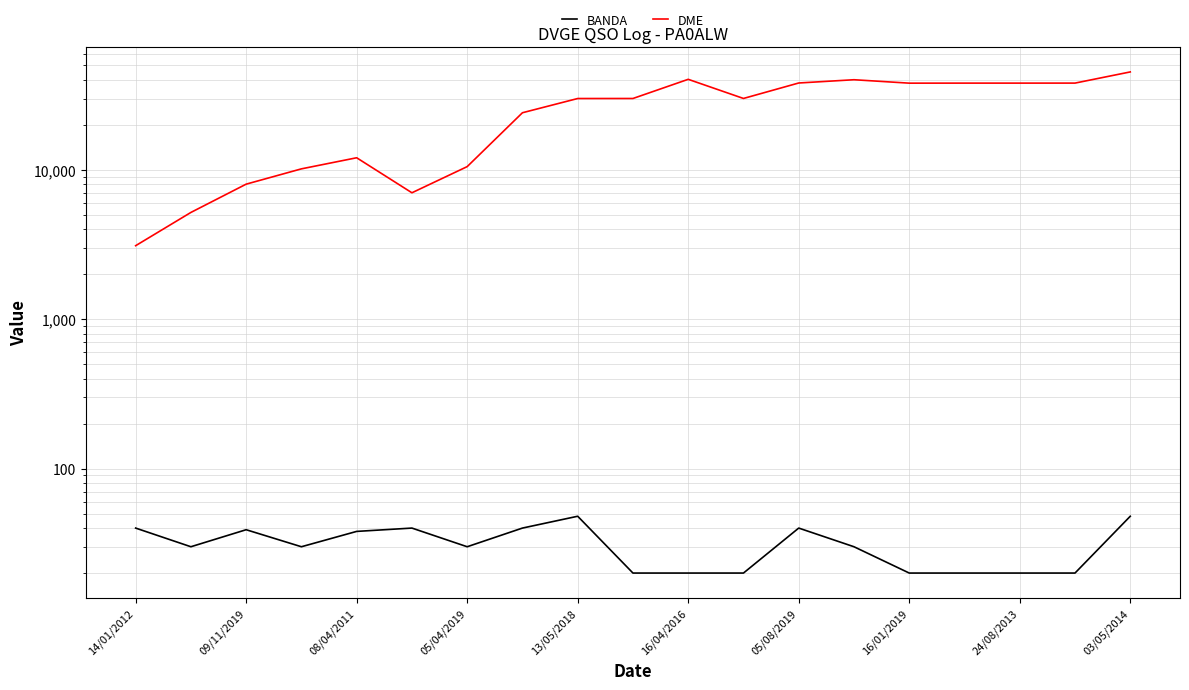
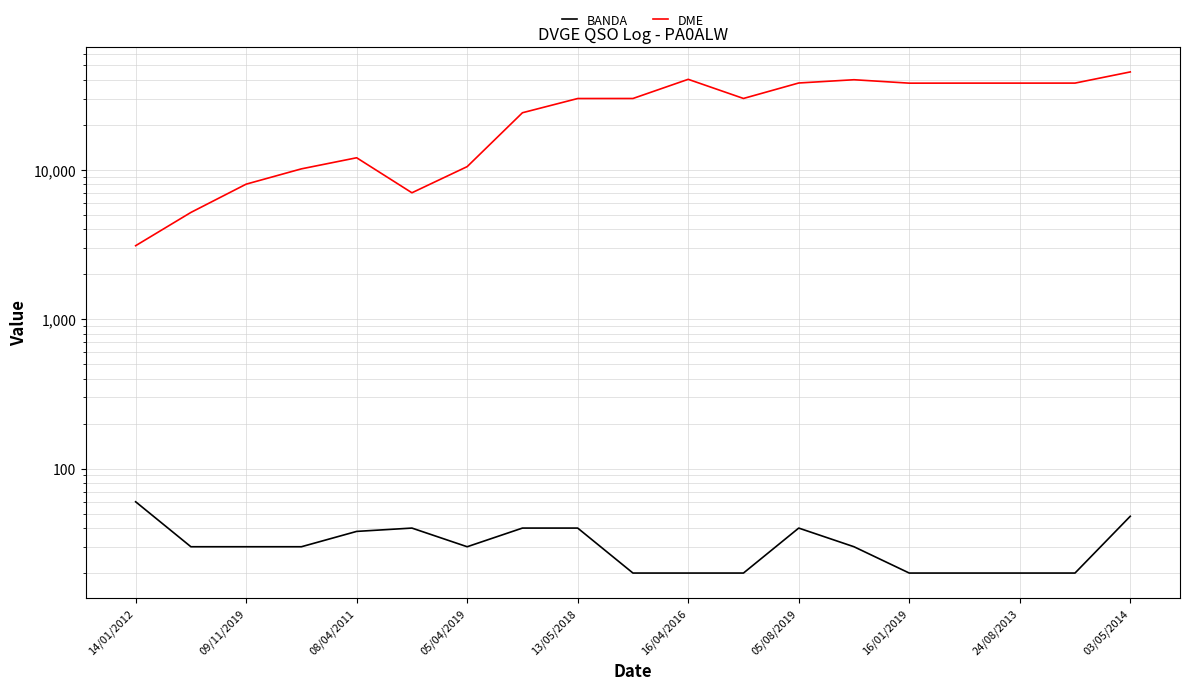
  {
    "BANDA": {
-     "14/01/2012": "40",
-     "09/11/2019": "39",
+     "14/01/2012": "60",
+     "09/11/2019": "30",
      "08/04/2011": "38",
      "05/04/2019": "30",
-     "13/05/2018": "48",
+     "13/05/2018": "40",
      "16/04/2016": "20",
      "05/08/2019": "40",
      "16/01/2019": "20",
      "24/08/2013": "20",
      "03/05/2014": "48"
    },
    "DME": {
      "14/01/2012": "3,100",
      "09/11/2019": "8,000",
      "08/04/2011": "12,000",
      "05/04/2019": "11,000",
      "13/05/2018": "30,000",
      "16/04/2016": "40,000",
      "05/08/2019": "38,000",
      "16/01/2019": "38,000",
      "24/08/2013": "38,000",
      "03/05/2014": "45,000"
    }
  }
